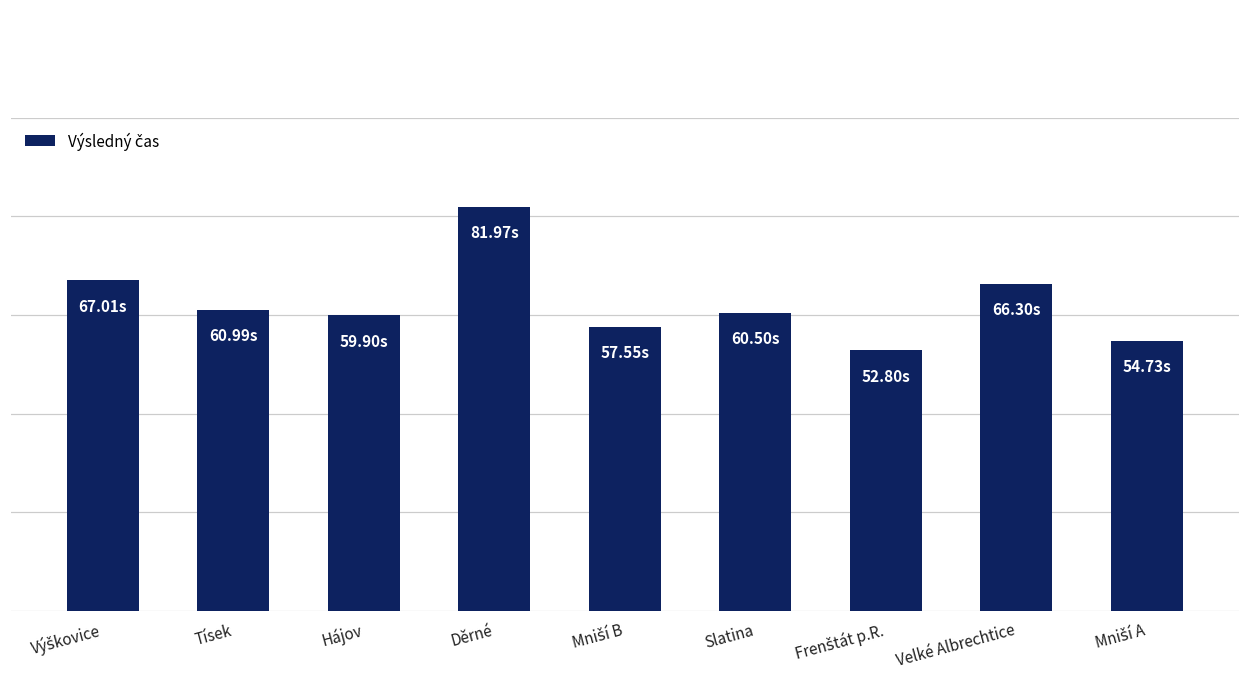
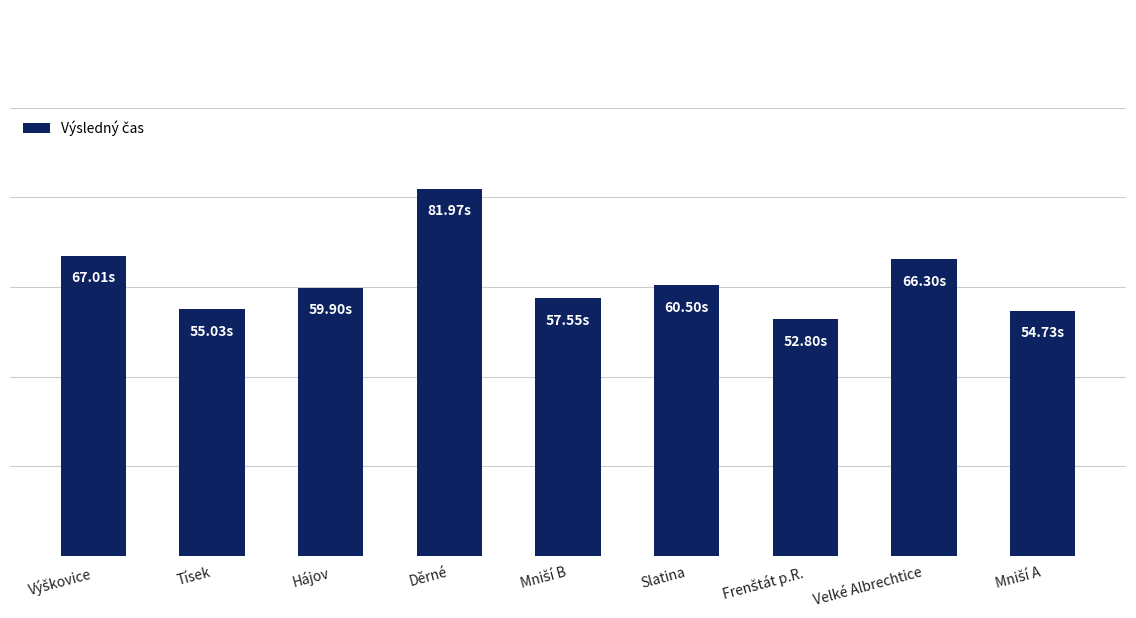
  {
    "Výškovice": "67.01s",
-   "Tísek": "60.99s",
+   "Tísek": "55.03s",
    "Hájov": "59.90s",
    "Děrné": "81.97s",
    "Mniší B": "57.55s",
    "Slatina": "60.50s",
    "Frenštát p.R.": "52.80s",
    "Velké Albrechtice": "66.30s",
    "Mniší A": "54.73s"
  }
